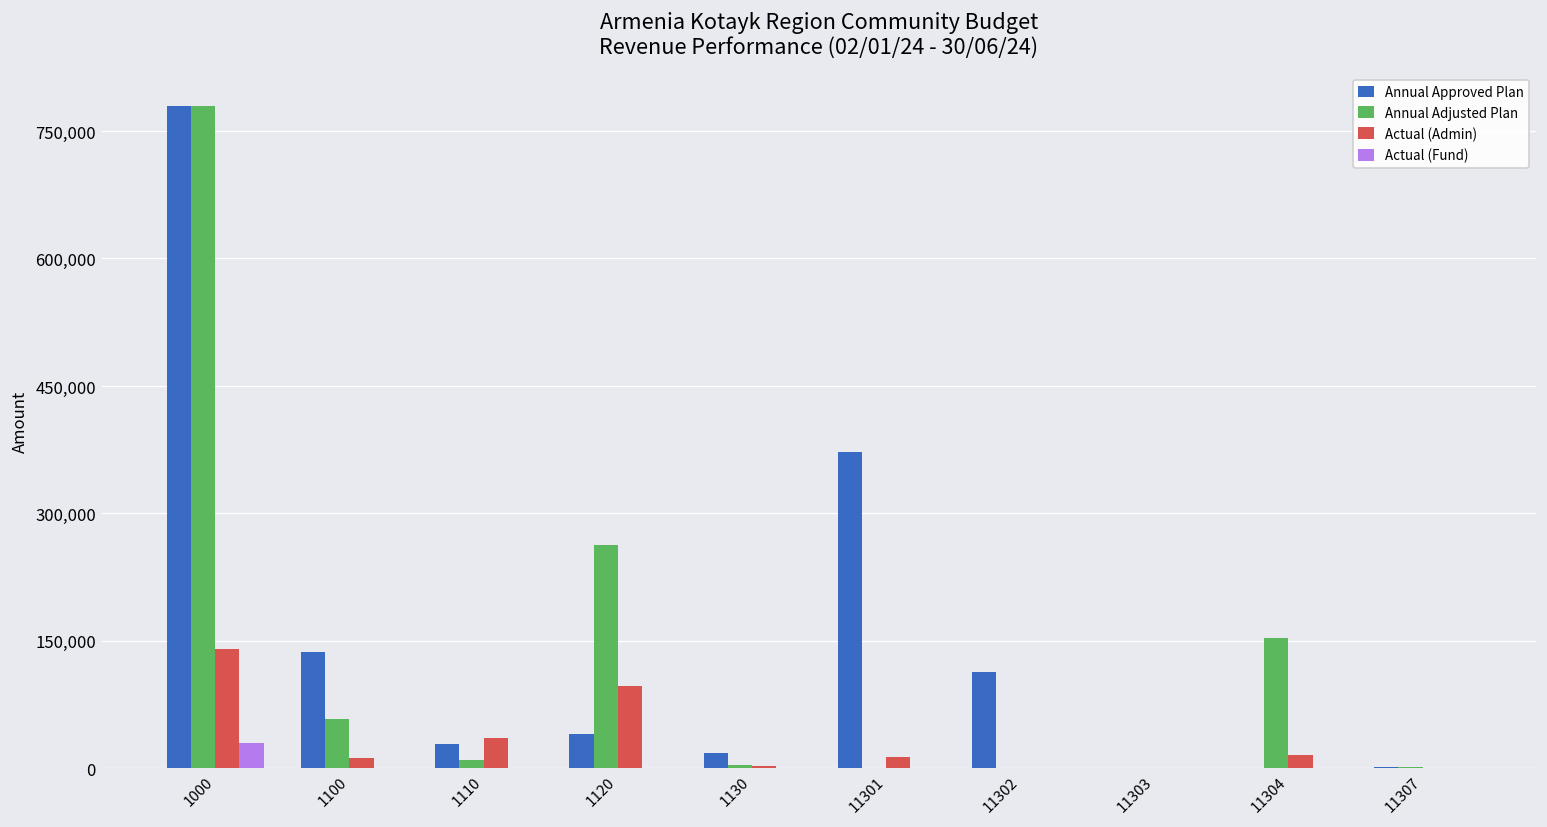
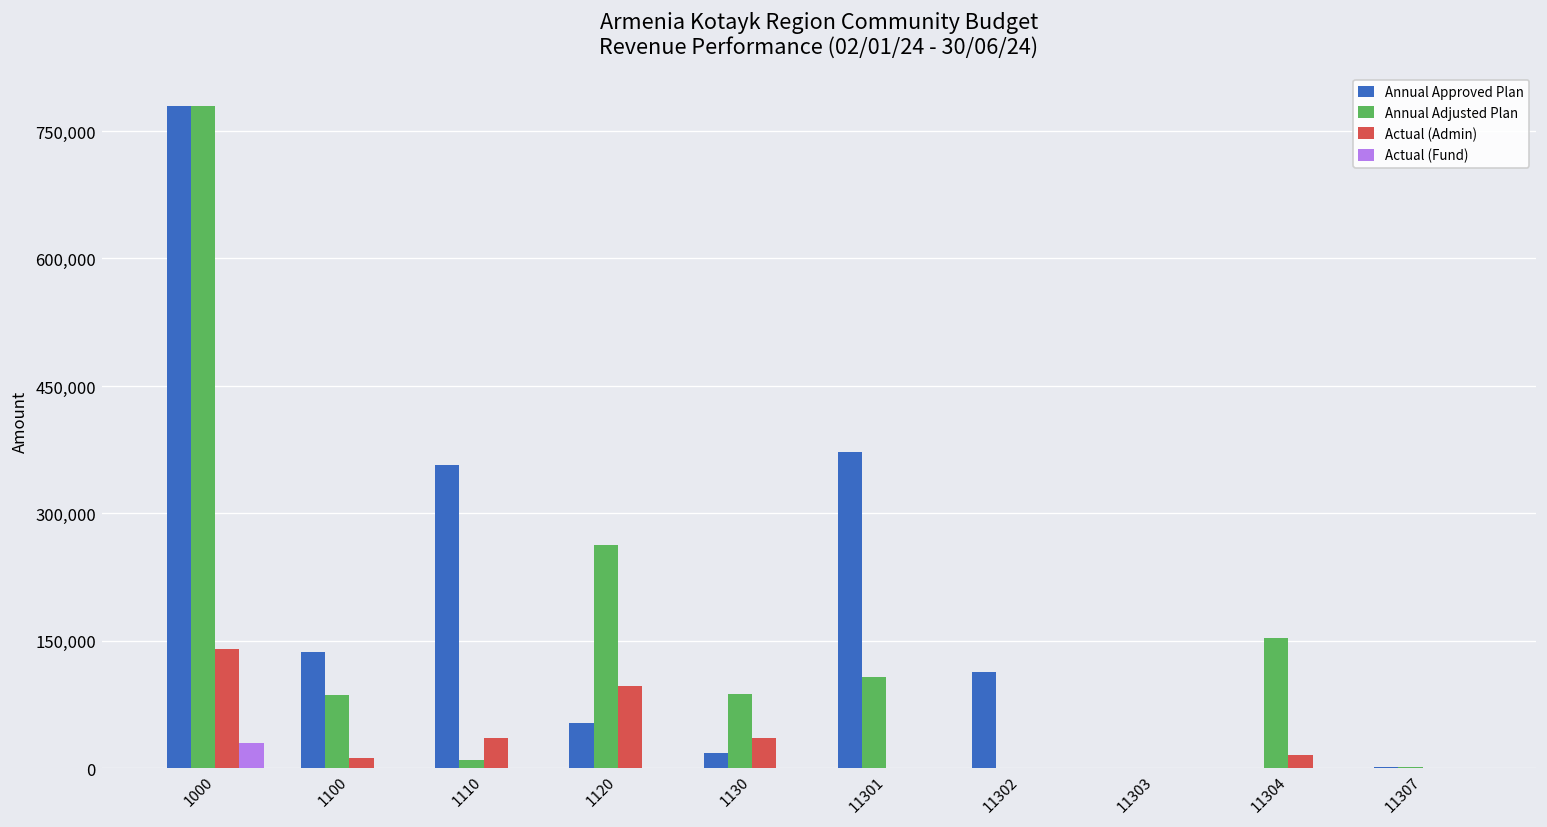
  {
    "Annual Approved Plan": {
      "1000": "780,000",
      "1100": "140,000",
-     "1110": "30,000",
-     "1120": "40,000",
+     "1110": "360,000",
+     "1120": "50,000",
      "1130": "20,000",
      "11301": "370,000",
      "11302": "110,000",
      "11303": "0"
    },
    "Annual Adjusted Plan": {
      "1000": "780,000",
-     "1100": "60,000",
+     "1100": "90,000",
      "1110": "10,000",
      "1120": "260,000",
-     "1130": "0",
-     "11301": "0",
+     "1130": "90,000",
+     "11301": "110,000",
      "11303": "0",
      "11304": "150,000"
    },
    "Actual (Admin)": {
      "1000": "140,000",
      "1100": "10,000",
      "1110": "40,000",
      "1120": "100,000",
-     "1130": "0",
-     "11301": "10,000",
+     "1130": "40,000",
+     "11301": "0",
      "11304": "20,000"
    },
    "Actual (Fund)": {
      "1000": "30,000",
      "1100": "0",
      "1110": "0",
      "1120": "0",
      "1130": "0",
      "11301": "0",
      "11302": "0",
      "11303": "0",
      "11304": "0",
      "11307": "0"
    }
  }
